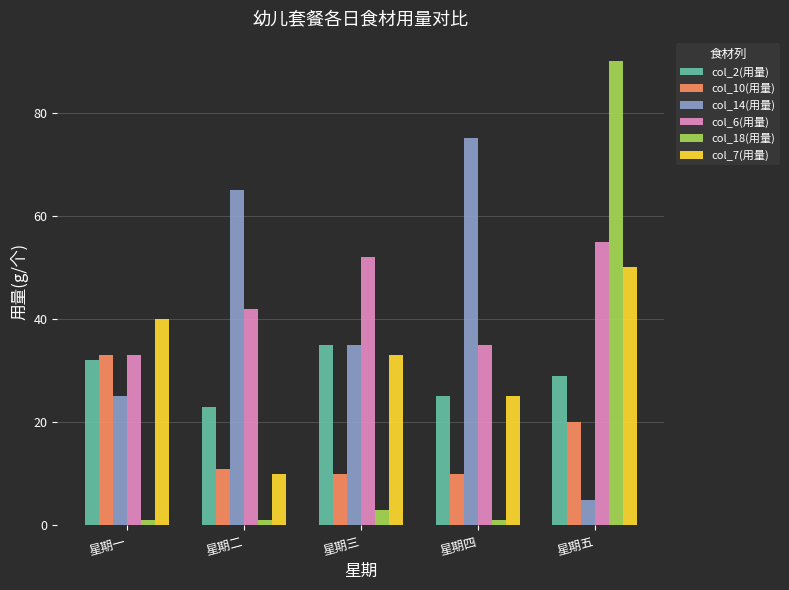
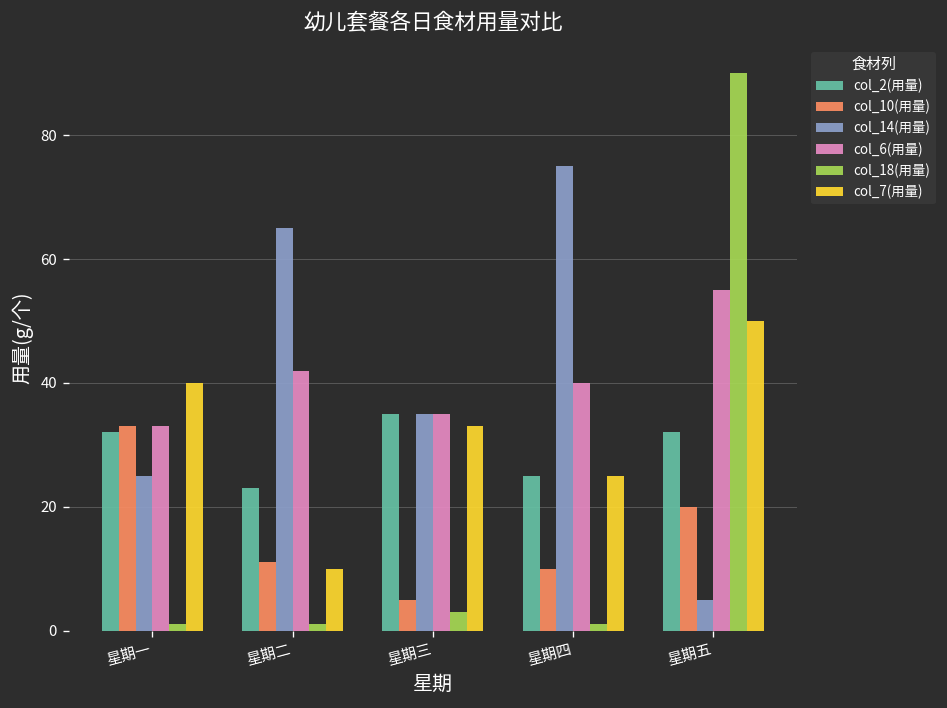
  {
    "col_2(用量)": {
      "星期一": 32,
      "星期二": 23,
      "星期三": 35,
      "星期四": 25,
-     "星期五": 29
+     "星期五": 32
    },
    "col_10(用量)": {
      "星期一": 33,
      "星期二": 11,
-     "星期三": 10,
+     "星期三": 5,
      "星期四": 10,
      "星期五": 20
    },
    "col_14(用量)": {
      "星期一": 25,
      "星期二": 65,
      "星期三": 35,
      "星期四": 75,
      "星期五": 5
    },
    "col_6(用量)": {
      "星期一": 33,
      "星期二": 42,
-     "星期三": 52,
-     "星期四": 35,
+     "星期三": 35,
+     "星期四": 40,
      "星期五": 55
    },
    "col_18(用量)": {
      "星期一": 1,
      "星期二": 1,
      "星期三": 3,
      "星期四": 1,
      "星期五": 90
    },
    "col_7(用量)": {
      "星期一": 40,
      "星期二": 10,
      "星期三": 33,
      "星期四": 25,
      "星期五": 50
    }
  }
